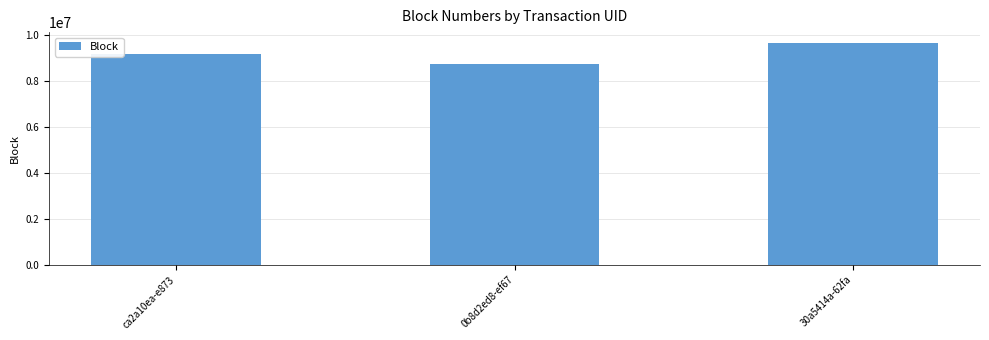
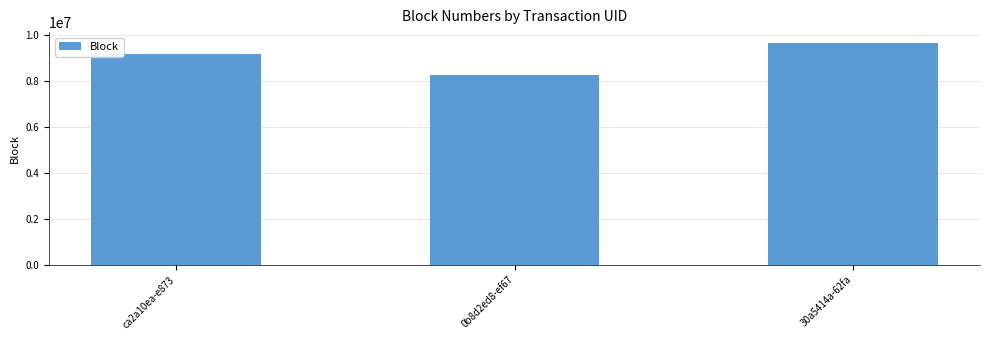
  {
    "ca2a10ea-e873": 9200000,
-   "0b8d2ed8-ef67": 8700000,
+   "0b8d2ed8-ef67": 8300000,
    "30a5414a-62fa": 9600000
  }
